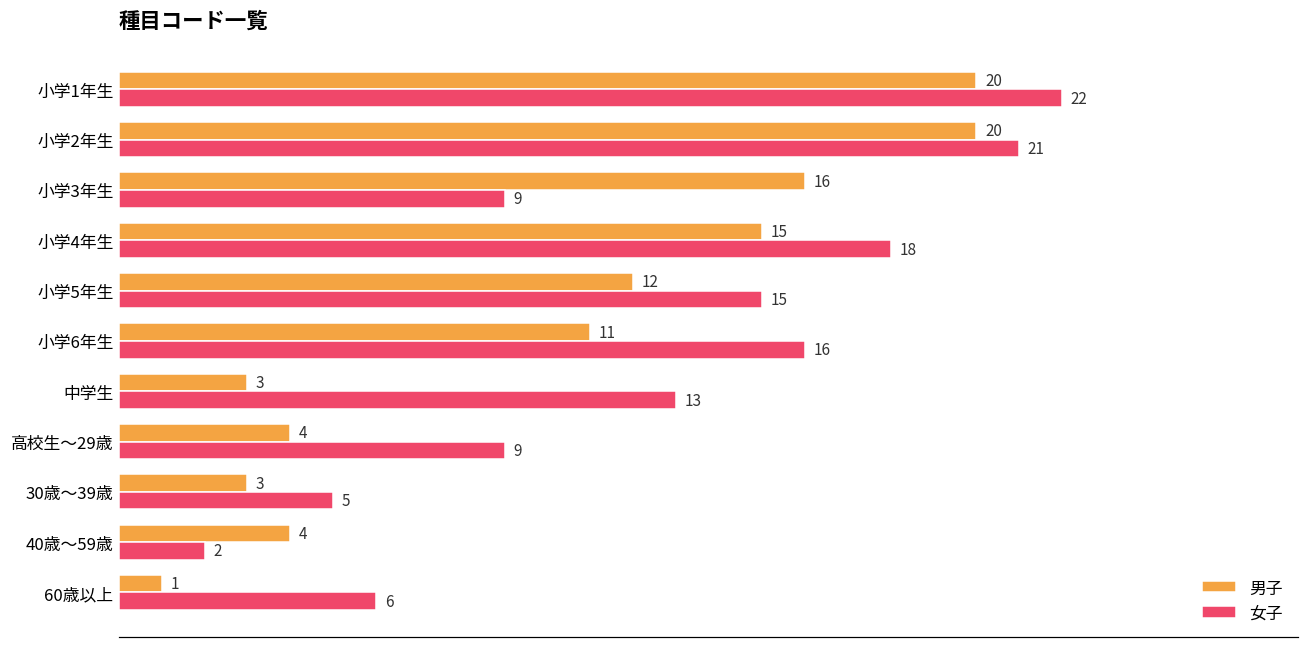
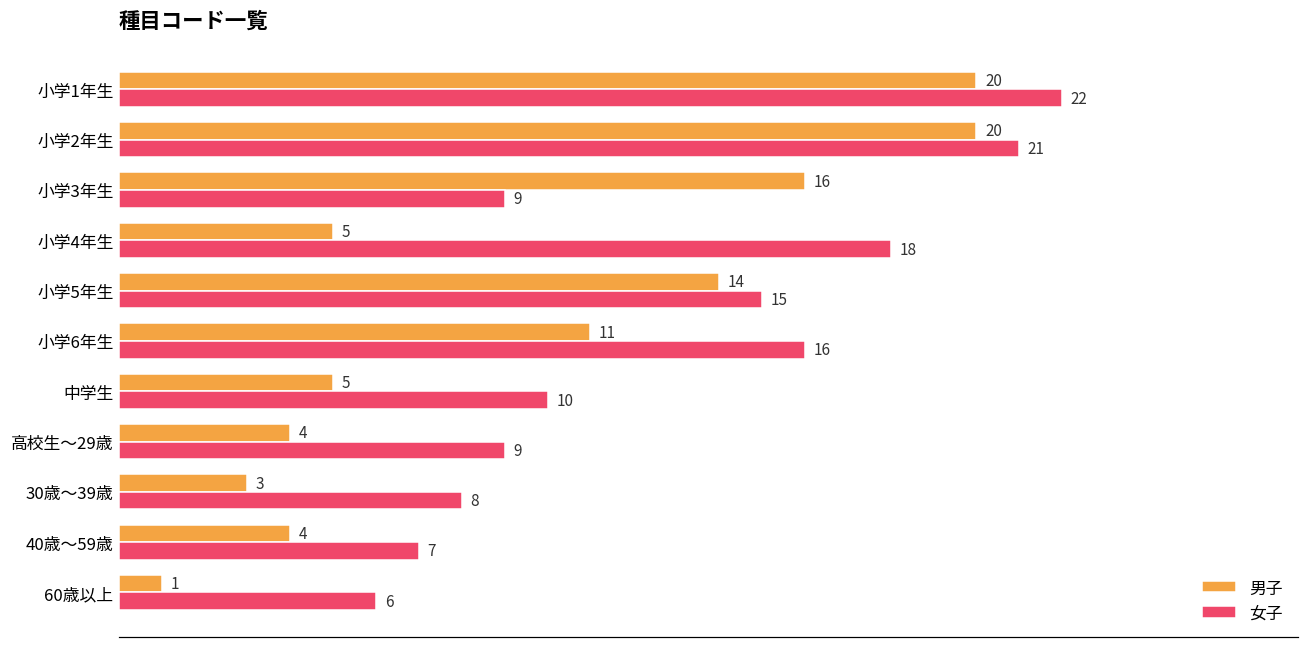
  {
    "男子": {
      "小学1年生": 20,
      "小学2年生": 20,
      "小学3年生": 16,
-     "小学4年生": 15,
-     "小学5年生": 12,
+     "小学4年生": 5,
+     "小学5年生": 14,
      "小学6年生": 11,
-     "中学生": 3,
+     "中学生": 5,
      "高校生～29歳": 4,
      "30歳～39歳": 3,
      "40歳～59歳": 4,
      "60歳以上": 1
    },
    "女子": {
      "小学1年生": 22,
      "小学2年生": 21,
      "小学3年生": 9,
      "小学4年生": 18,
      "小学5年生": 15,
      "小学6年生": 16,
-     "中学生": 13,
+     "中学生": 10,
      "高校生～29歳": 9,
-     "30歳～39歳": 5,
-     "40歳～59歳": 2,
+     "30歳～39歳": 8,
+     "40歳～59歳": 7,
      "60歳以上": 6
    }
  }
